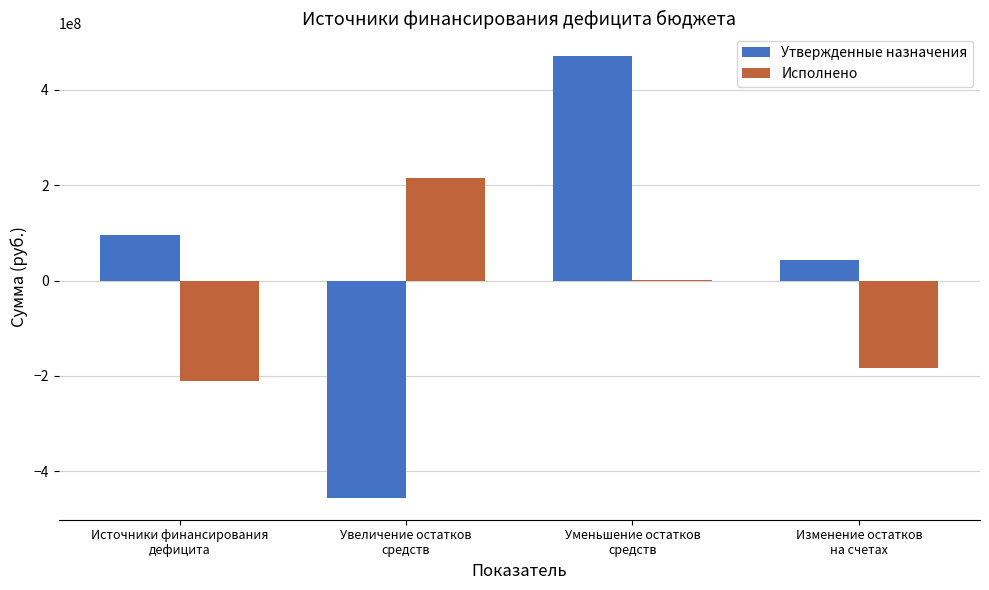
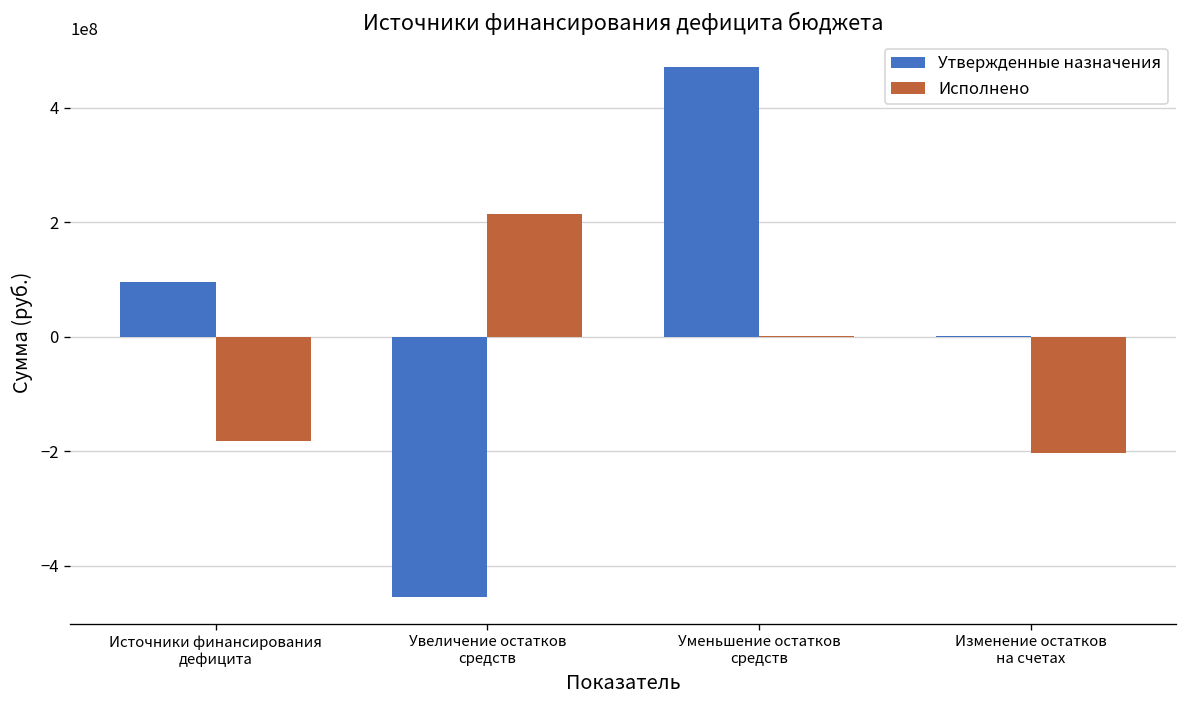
  {
    "Утвержденные назначения": {
      "Источники финансирования дефицита": 90000000,
      "Увеличение остатков средств": -460000000,
      "Уменьшение остатков средств": 470000000,
-     "Изменение остатков на счетах": 40000000
+     "Изменение остатков на счетах": 0
    },
    "Исполнено": {
-     "Источники финансирования дефицита": -210000000,
+     "Источники финансирования дефицита": -180000000,
      "Увеличение остатков средств": 210000000,
-     "Изменение остатков на счетах": -180000000
+     "Изменение остатков на счетах": -200000000
    }
  }
